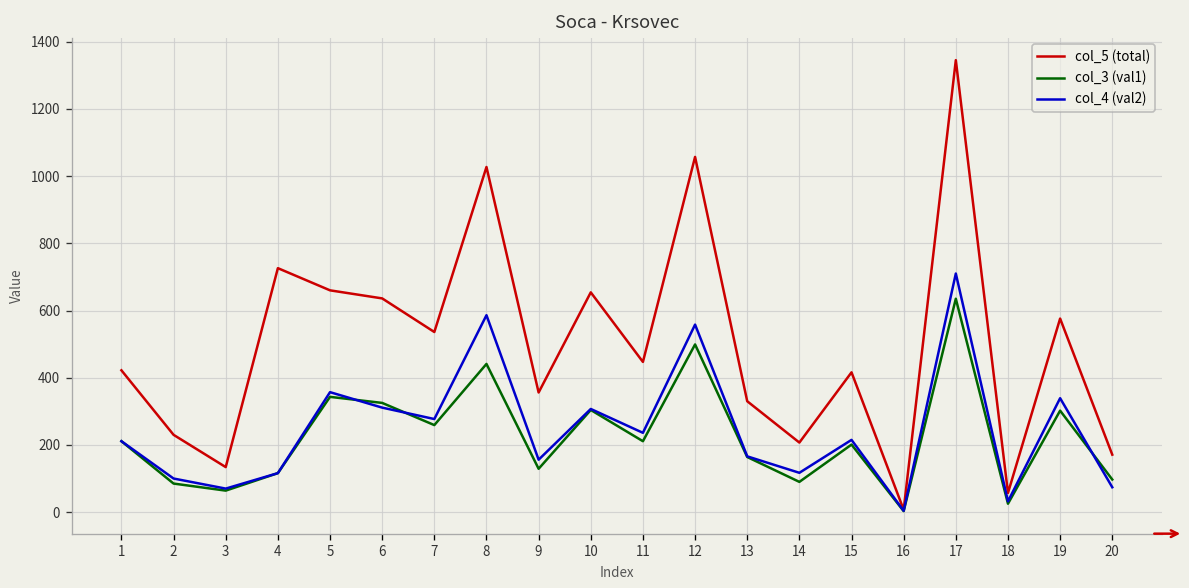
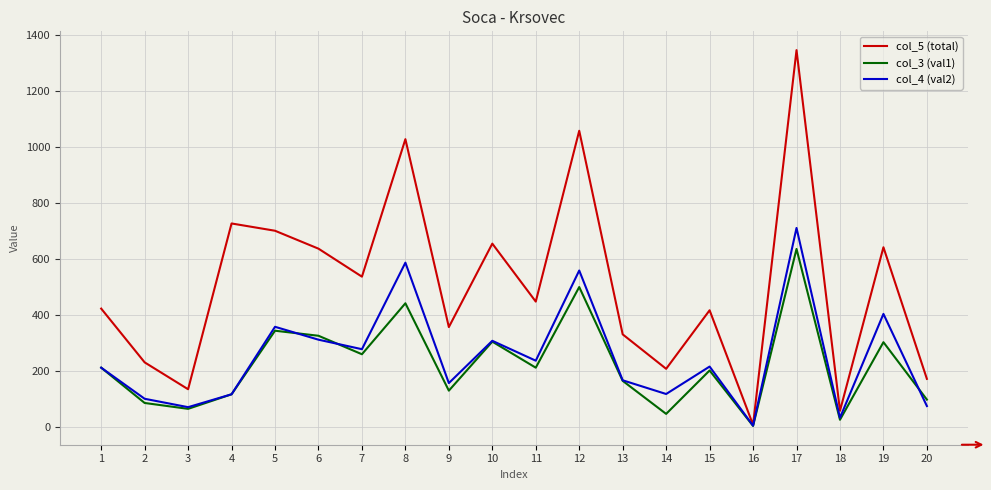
  {
    "col_5 (total)": {
      "1": 420,
      "2": 230,
      "3": 130,
      "4": 730,
-     "5": 660,
+     "5": 700,
      "6": 640,
      "7": 540,
      "8": 1030,
      "9": 360,
      "10": 650,
      "11": 450,
      "12": 1060,
      "13": 330,
      "14": 210,
      "15": 420,
      "17": 1350,
      "18": 60,
-     "19": 580,
+     "19": 640,
      "20": 170
    },
    "col_3 (val1)": {
      "2": 90,
      "5": 340,
      "6": 330,
      "7": 260,
      "8": 440,
      "9": 130,
      "11": 210,
      "12": 500,
-     "14": 90,
+     "14": 50,
      "15": 200,
      "17": 640,
      "19": 300,
      "20": 100
    },
    "col_4 (val2)": {
      "2": 100,
      "5": 360,
      "6": 310,
      "7": 280,
      "8": 590,
      "9": 160,
      "11": 240,
      "12": 560,
      "14": 120,
      "15": 220,
      "17": 710,
-     "19": 340,
+     "19": 400,
      "20": 70
    }
  }
